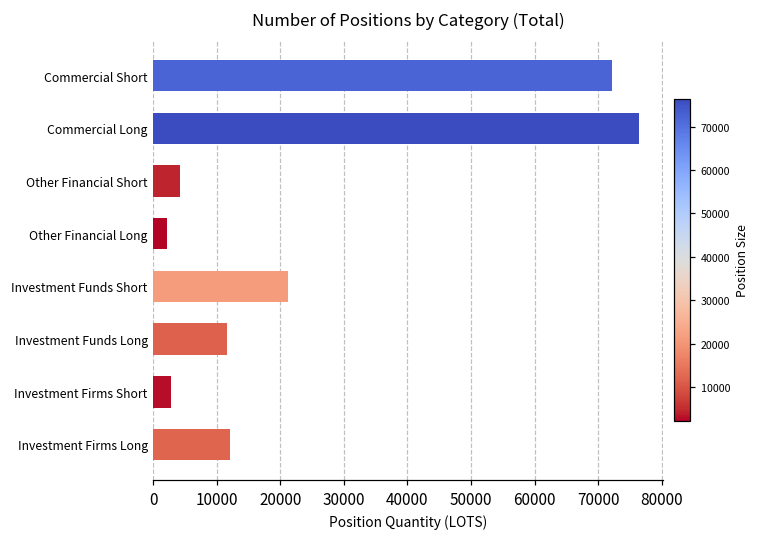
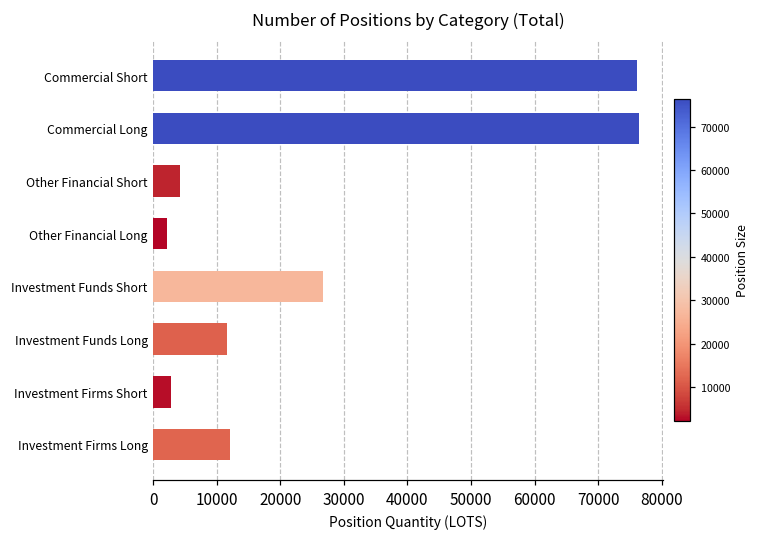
  {
-   "Commercial Short": 72000,
+   "Commercial Short": 76000,
    "Commercial Long": 76000,
    "Other Financial Short": 4000,
    "Other Financial Long": 2000,
-   "Investment Funds Short": 21000,
+   "Investment Funds Short": 27000,
    "Investment Funds Long": 12000,
    "Investment Firms Short": 3000,
    "Investment Firms Long": 12000
  }
